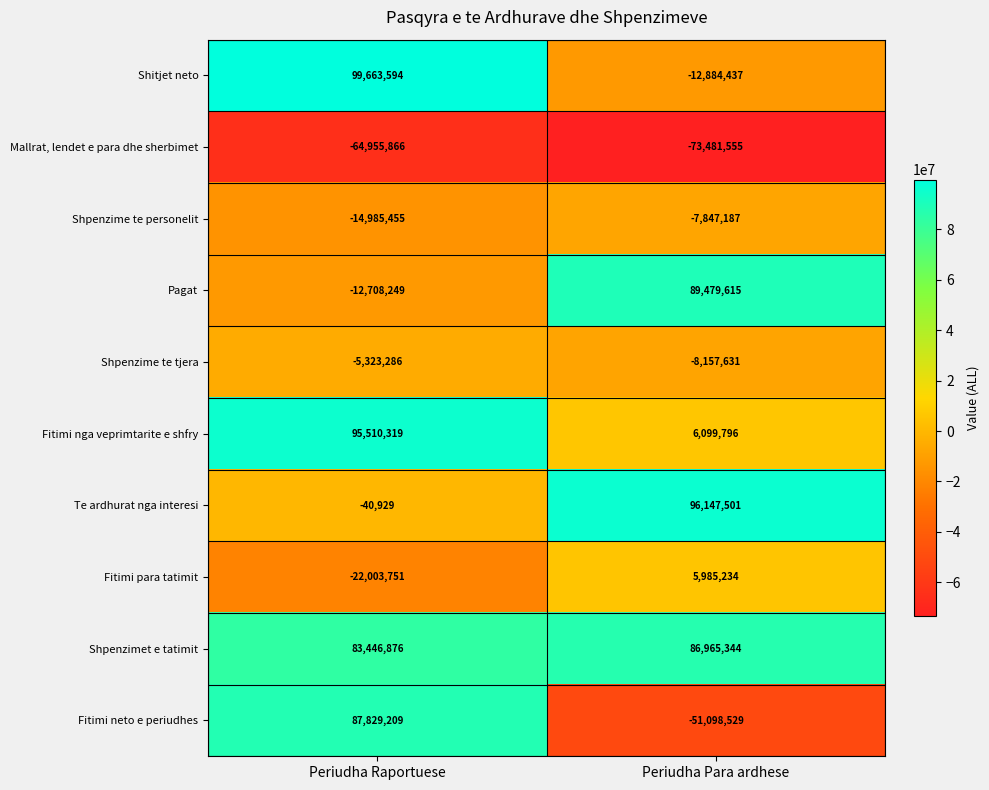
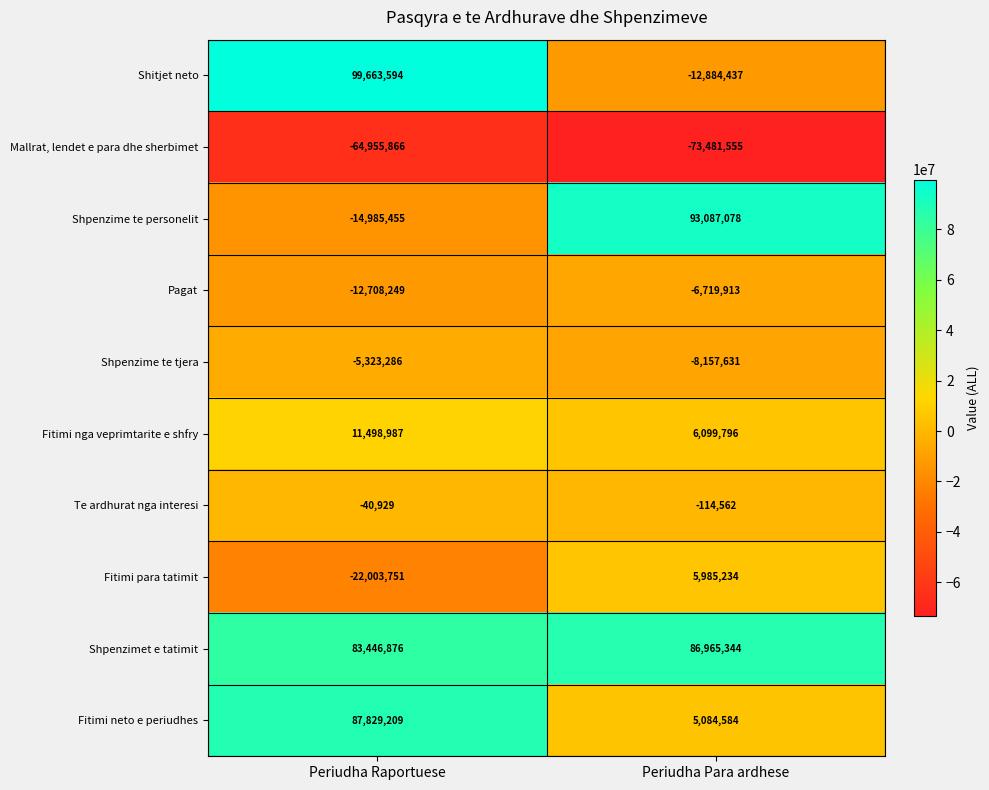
  {
    "Shitjet neto": {
      "Periudha Raportuese": "99,663,594",
      "Periudha Para ardhese": "-12,884,437"
    },
    "Mallrat, lendet e para dhe sherbimet": {
      "Periudha Raportuese": "-64,955,866",
      "Periudha Para ardhese": "-73,481,555"
    },
    "Shpenzime te personelit": {
      "Periudha Raportuese": "-14,985,455",
-     "Periudha Para ardhese": "-7,847,187"
+     "Periudha Para ardhese": "93,087,078"
    },
    "Pagat": {
      "Periudha Raportuese": "-12,708,249",
-     "Periudha Para ardhese": "89,479,615"
+     "Periudha Para ardhese": "-6,719,913"
    },
    "Shpenzime te tjera": {
      "Periudha Raportuese": "-5,323,286",
      "Periudha Para ardhese": "-8,157,631"
    },
    "Fitimi nga veprimtarite e shfry": {
-     "Periudha Raportuese": "95,510,319",
+     "Periudha Raportuese": "11,498,987",
      "Periudha Para ardhese": "6,099,796"
    },
    "Te ardhurat nga interesi": {
      "Periudha Raportuese": "-40,929",
-     "Periudha Para ardhese": "96,147,501"
+     "Periudha Para ardhese": "-114,562"
    },
    "Fitimi para tatimit": {
      "Periudha Raportuese": "-22,003,751",
      "Periudha Para ardhese": "5,985,234"
    },
    "Shpenzimet e tatimit": {
      "Periudha Raportuese": "83,446,876",
      "Periudha Para ardhese": "86,965,344"
    },
    "Fitimi neto e periudhes": {
      "Periudha Raportuese": "87,829,209",
-     "Periudha Para ardhese": "-51,098,529"
+     "Periudha Para ardhese": "5,084,584"
    }
  }
